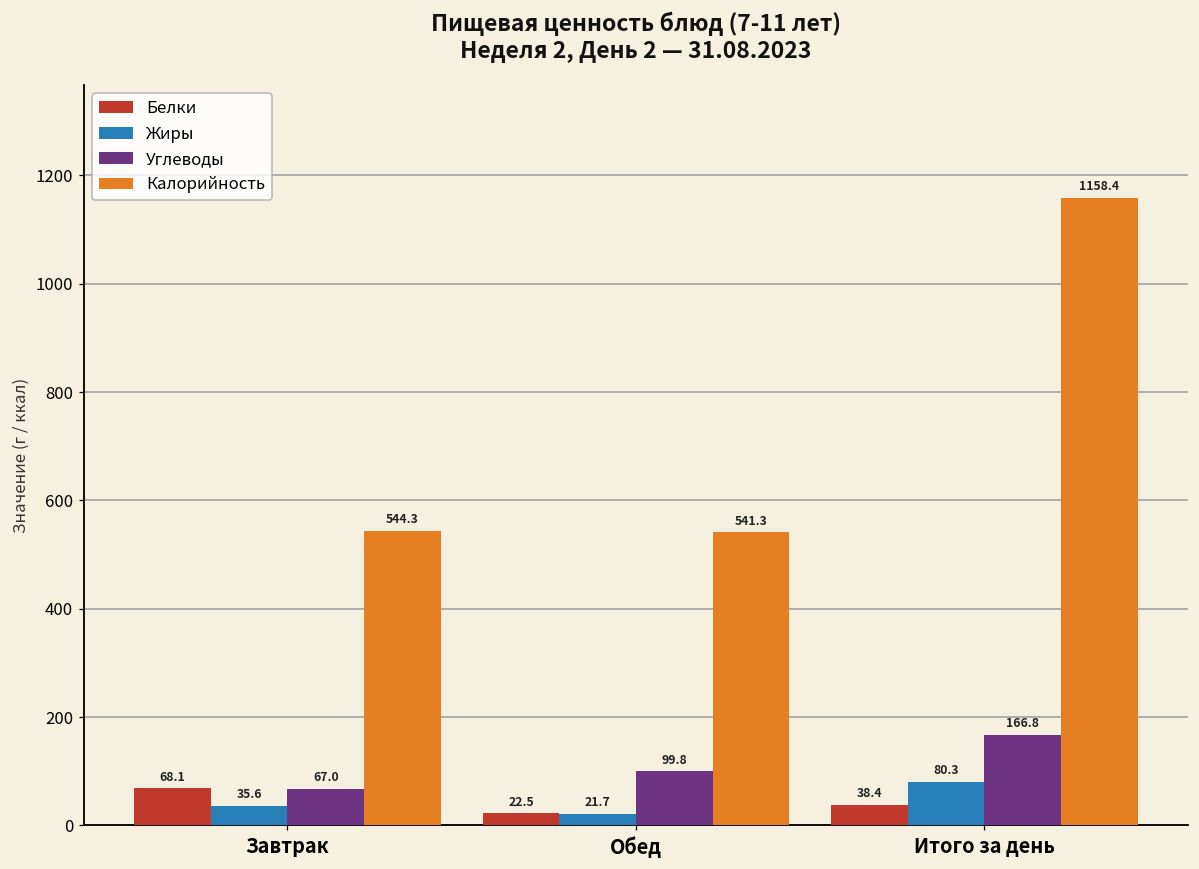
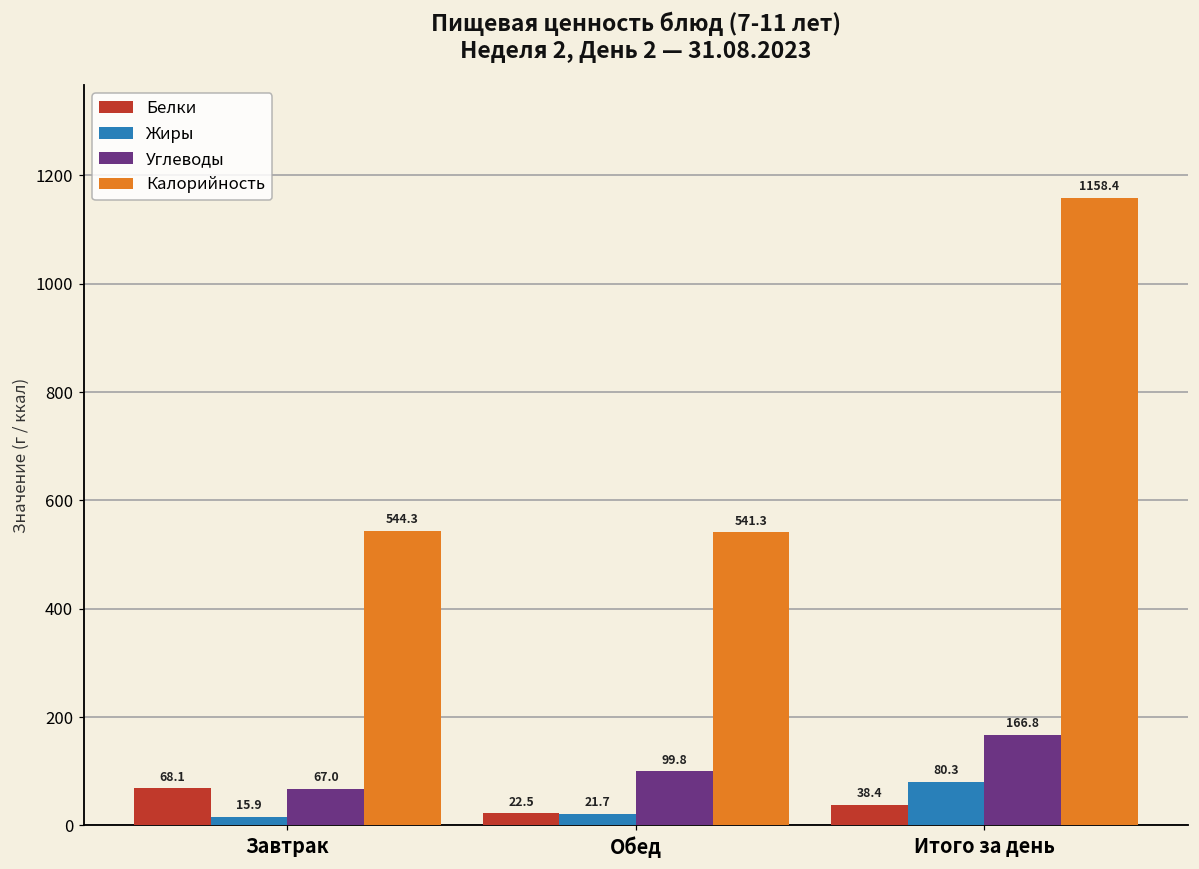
  {
    "Белки": {
      "Завтрак": 68.1,
      "Обед": 22.5,
      "Итого за день": 38.4
    },
    "Жиры": {
-     "Завтрак": 35.6,
+     "Завтрак": 15.9,
      "Обед": 21.7,
      "Итого за день": 80.3
    },
    "Углеводы": {
      "Завтрак": 67.0,
      "Обед": 99.8,
      "Итого за день": 166.8
    },
    "Калорийность": {
      "Завтрак": 544.3,
      "Обед": 541.3,
      "Итого за день": 1158.4
    }
  }
